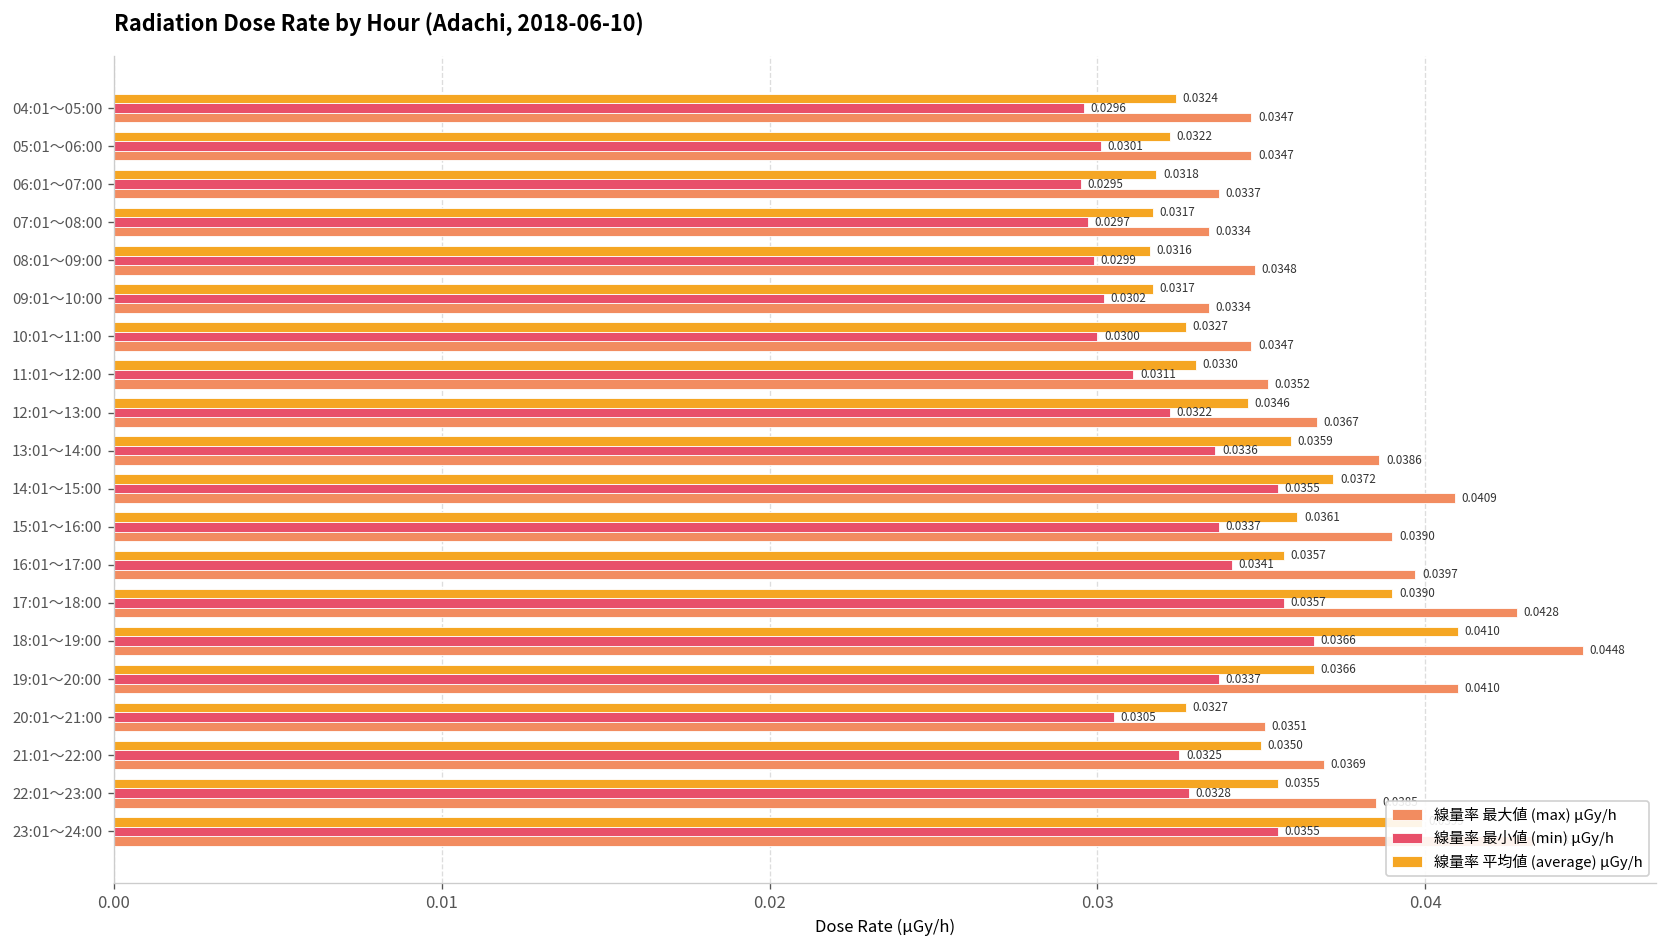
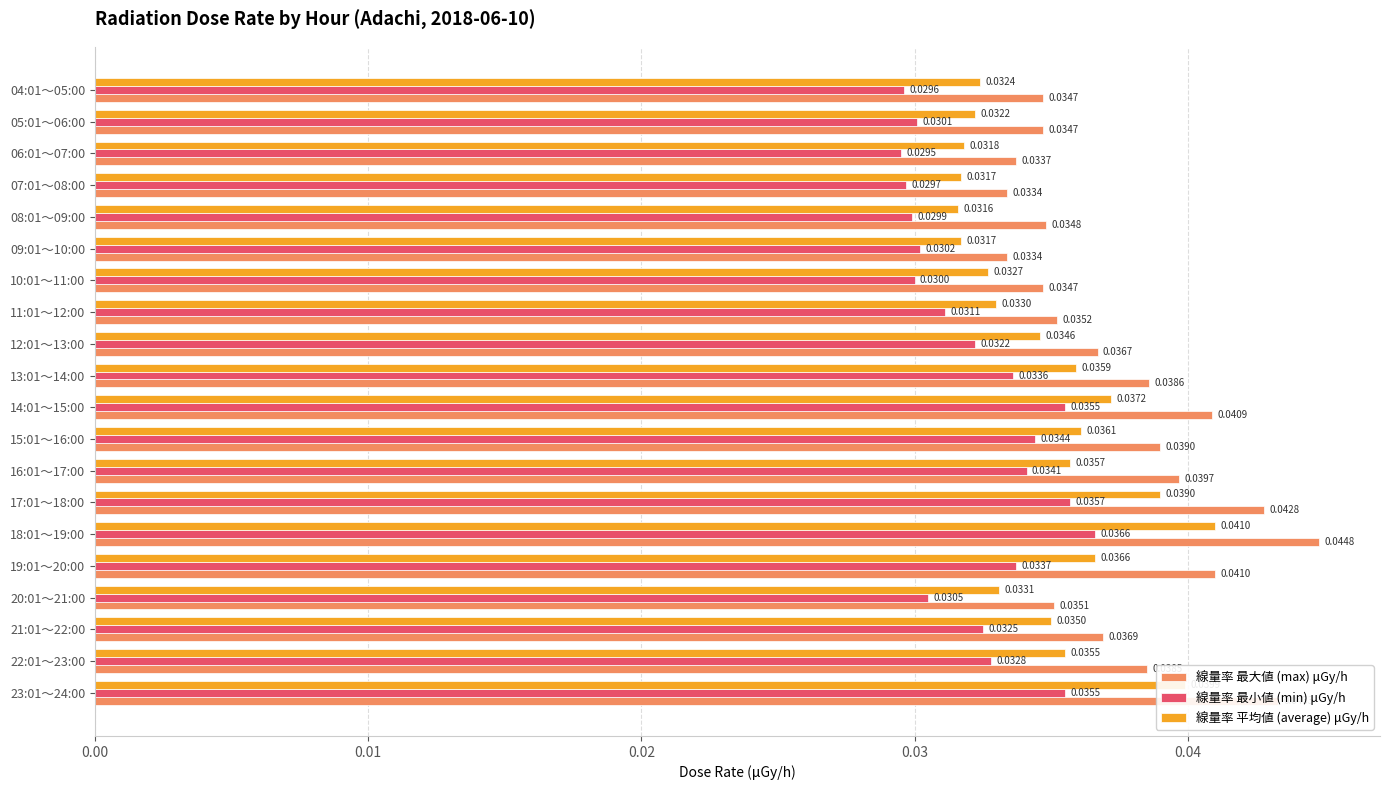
  {
    "線量率 最大値 (max) μGy/h": {
      "04:01～05:00": 0.0347,
      "05:01～06:00": 0.0347,
      "06:01～07:00": 0.0337,
      "07:01～08:00": 0.0334,
      "08:01～09:00": 0.0348,
      "09:01～10:00": 0.0334,
      "10:01～11:00": 0.0347,
      "11:01～12:00": 0.0352,
      "12:01～13:00": 0.0367,
      "13:01～14:00": 0.0386,
      "14:01～15:00": 0.0409,
      "15:01～16:00": 0.0390,
      "16:01～17:00": 0.0397,
      "17:01～18:00": 0.0428,
      "18:01～19:00": 0.0448,
      "19:01～20:00": 0.0410,
      "20:01～21:00": 0.0351,
      "21:01～22:00": 0.0369
    },
    "線量率 最小値 (min) μGy/h": {
      "04:01～05:00": 0.0296,
      "05:01～06:00": 0.0301,
      "06:01～07:00": 0.0295,
      "07:01～08:00": 0.0297,
      "08:01～09:00": 0.0299,
      "09:01～10:00": 0.0302,
      "10:01～11:00": 0.0300,
      "11:01～12:00": 0.0311,
      "12:01～13:00": 0.0322,
      "13:01～14:00": 0.0336,
      "14:01～15:00": 0.0355,
-     "15:01～16:00": 0.0337,
+     "15:01～16:00": 0.0344,
      "16:01～17:00": 0.0341,
      "17:01～18:00": 0.0357,
      "18:01～19:00": 0.0366,
      "19:01～20:00": 0.0337,
      "20:01～21:00": 0.0305,
      "21:01～22:00": 0.0325,
      "22:01～23:00": 0.0328,
      "23:01～24:00": 0.0355
    },
    "線量率 平均値 (average) μGy/h": {
      "04:01～05:00": 0.0324,
      "05:01～06:00": 0.0322,
      "06:01～07:00": 0.0318,
      "07:01～08:00": 0.0317,
      "08:01～09:00": 0.0316,
      "09:01～10:00": 0.0317,
      "10:01～11:00": 0.0327,
      "11:01～12:00": 0.0330,
      "12:01～13:00": 0.0346,
      "13:01～14:00": 0.0359,
      "14:01～15:00": 0.0372,
      "15:01～16:00": 0.0361,
      "16:01～17:00": 0.0357,
      "17:01～18:00": 0.0390,
      "18:01～19:00": 0.0410,
      "19:01～20:00": 0.0366,
-     "20:01～21:00": 0.0327,
+     "20:01～21:00": 0.0331,
      "21:01～22:00": 0.0350,
      "22:01～23:00": 0.0355
    }
  }
